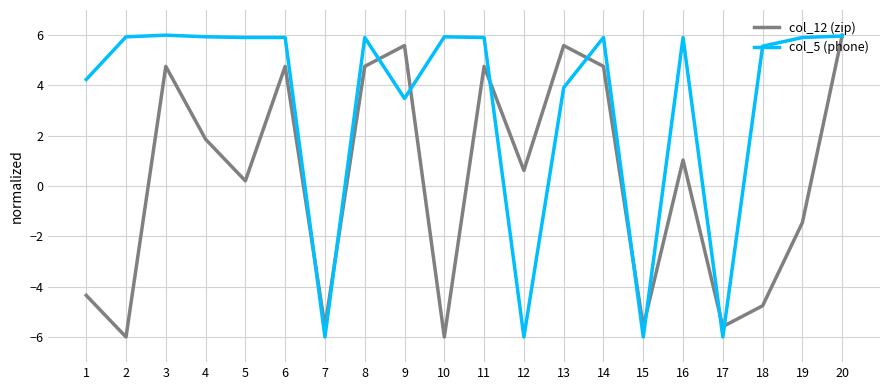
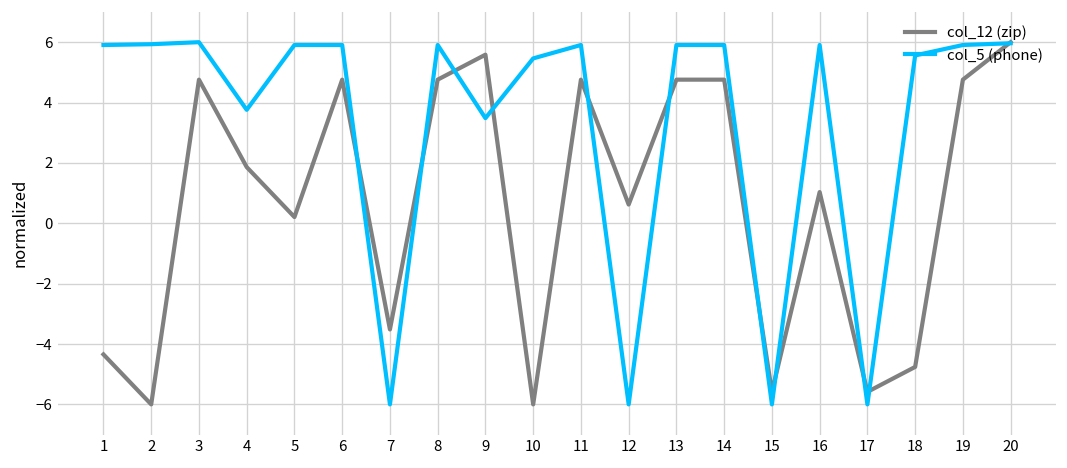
  {
    "col_12 (zip)": {
      "1": -4.3,
      "2": -6.0,
      "3": 4.8,
      "4": 1.9,
      "5": 0.2,
      "6": 4.8,
-     "7": -5.6,
+     "7": -3.5,
      "8": 4.8,
      "9": 5.6,
      "10": -6.0,
      "11": 4.8,
      "12": 0.6,
-     "13": 5.6,
+     "13": 4.8,
      "14": 4.8,
      "15": -5.6,
      "16": 1.0,
      "17": -5.6,
      "18": -4.8,
-     "19": -1.4
+     "19": 4.8
    },
    "col_5 (phone)": {
-     "1": 4.2,
+     "1": 5.9,
      "2": 5.9,
      "3": 6.0,
-     "4": 5.9,
+     "4": 3.8,
      "5": 5.9,
      "6": 5.9,
      "7": -6.0,
      "8": 5.9,
      "9": 3.5,
-     "10": 5.9,
+     "10": 5.5,
      "11": 5.9,
      "12": -6.0,
-     "13": 3.9,
+     "13": 5.9,
      "14": 5.9,
      "15": -6.0,
      "16": 5.9,
      "17": -6.0,
      "18": 5.6,
      "19": 5.9
    }
  }
